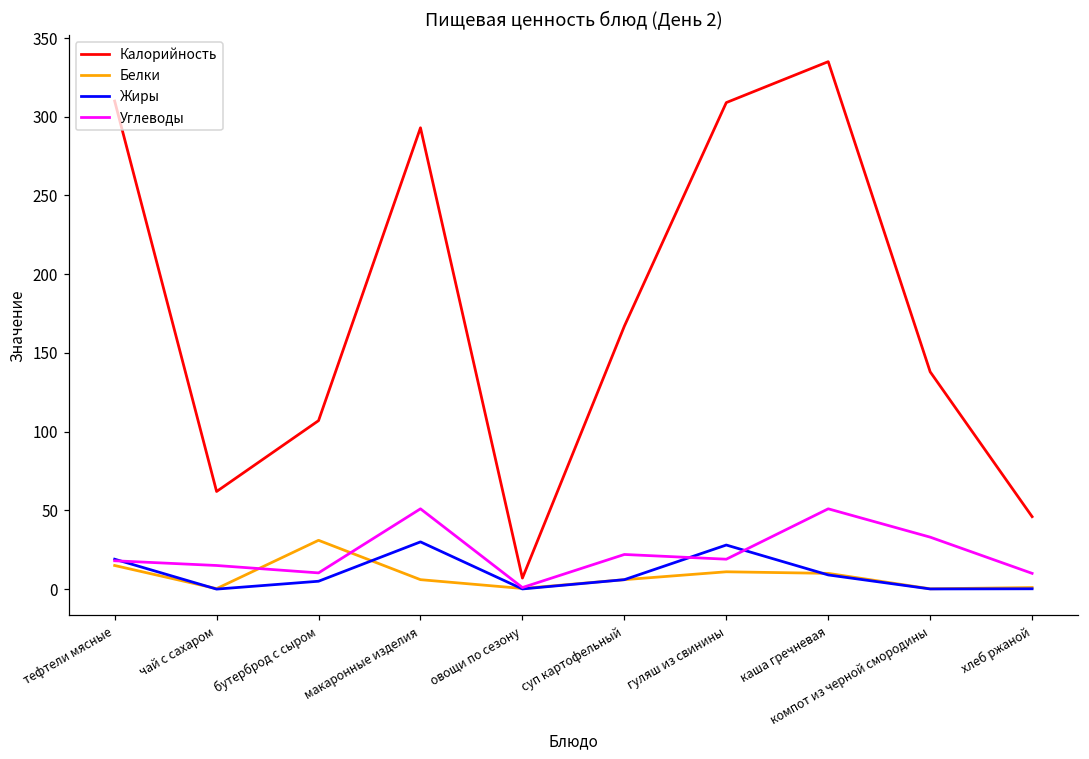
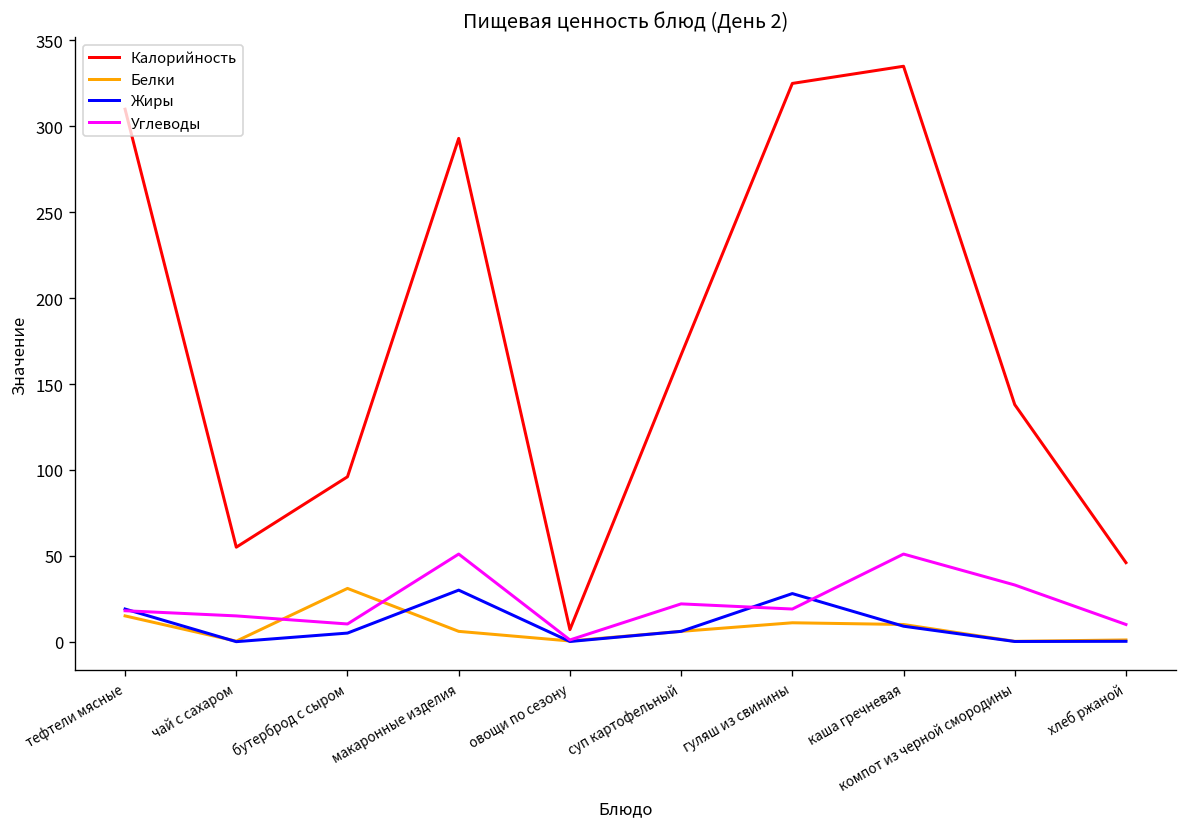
  {
    "Калорийность": {
-     "чай с сахаром": 62,
-     "бутерброд с сыром": 107,
+     "чай с сахаром": 55,
+     "бутерброд с сыром": 96,
      "макаронные изделия": 293,
      "овощи по сезону": 7,
      "суп картофельный": 167,
-     "гуляш из свинины": 309,
+     "гуляш из свинины": 325,
      "каша гречневая": 335,
      "компот из черной смородины": 138,
      "хлеб ржаной": 46
    },
    "Белки": {
      "тефтели мясные": 15,
      "бутерброд с сыром": 31,
      "макаронные изделия": 6,
      "гуляш из свинины": 11
    },
    "Жиры": {
      "бутерброд с сыром": 5,
      "макаронные изделия": 30,
      "гуляш из свинины": 28
    },
    "Углеводы": {
      "чай с сахаром": 15,
      "бутерброд с сыром": 10,
      "макаронные изделия": 51,
      "суп картофельный": 22,
      "гуляш из свинины": 19,
      "каша гречневая": 51,
      "компот из черной смородины": 33,
      "хлеб ржаной": 10
    }
  }
